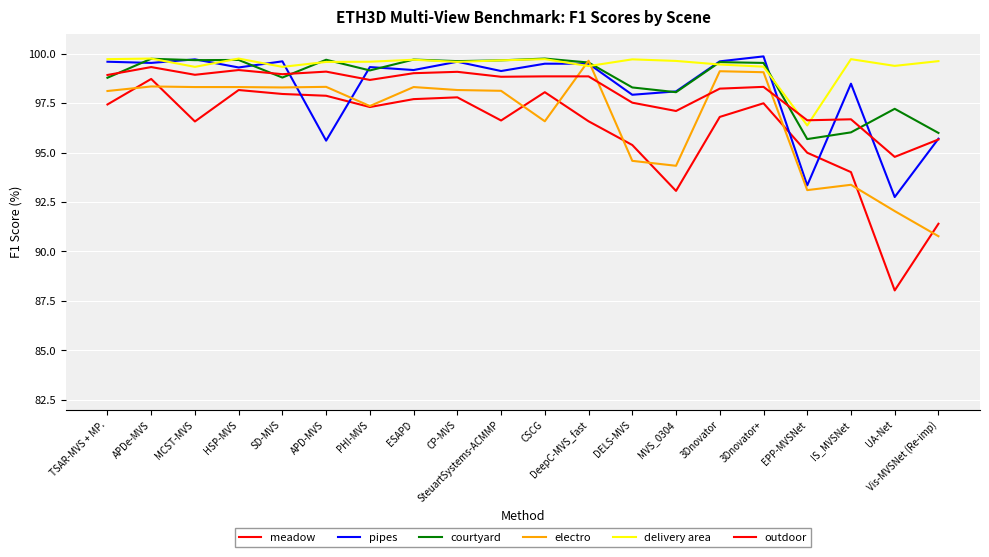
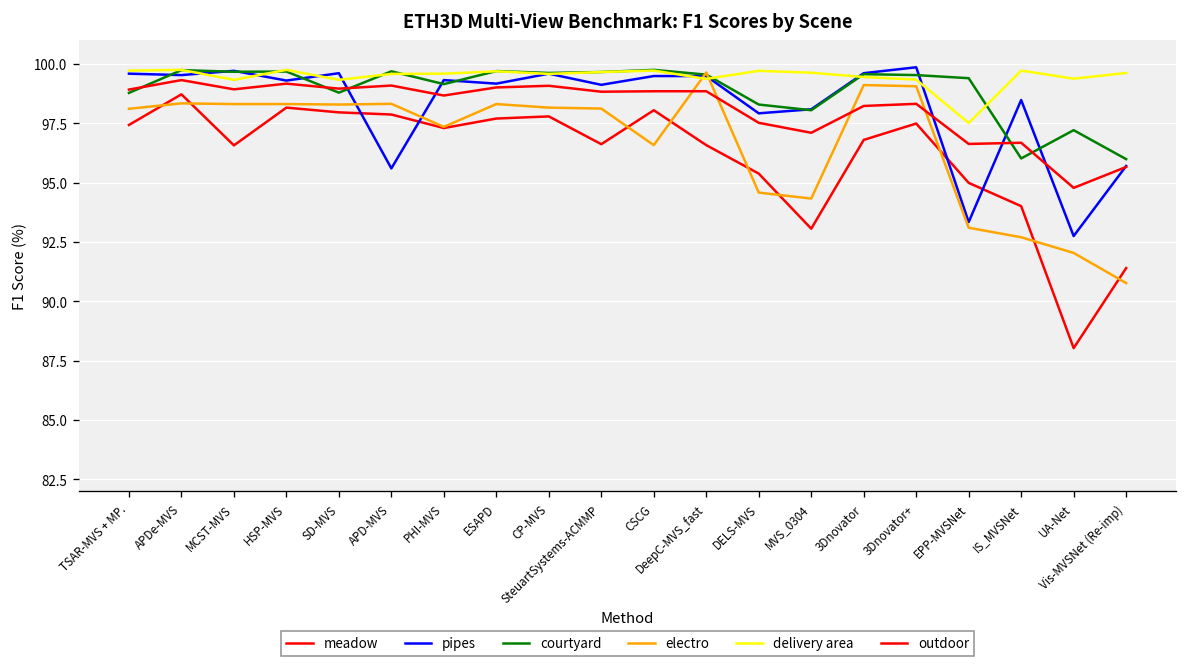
  {
    "pipes": {
      "TSAR-MVS + MP.": 99.6,
      "APDe-MVS": 99.5,
      "HSP-MVS": 99.3,
      "SD-MVS": 99.6,
      "APD-MVS": 95.6,
      "PHI-MVS": 99.3,
      "ESAPD": 99.2,
      "SteuartSystems-ACMMP": 99.1,
      "CSCG": 99.5,
      "DELS-MVS": 97.9,
      "3Dnovator+": 99.9,
      "EPP-MVSNet": 93.3,
      "IS_MVSNet": 98.5,
      "UA-Net": 92.8
    },
    "courtyard": {
      "TSAR-MVS + MP.": 98.8,
      "SD-MVS": 98.8,
      "PHI-MVS": 99.2,
      "DELS-MVS": 98.3,
      "3Dnovator+": 99.5,
-     "EPP-MVSNet": 95.7,
+     "EPP-MVSNet": 99.4,
      "IS_MVSNet": 96.0,
      "UA-Net": 97.2,
      "Vis-MVSNet (Re-imp)": 96.0
    },
    "electro": {
      "TSAR-MVS + MP.": 98.1,
      "APDe-MVS": 98.3,
      "MCST-MVS": 98.3,
      "HSP-MVS": 98.3,
      "SD-MVS": 98.3,
      "APD-MVS": 98.3,
      "ESAPD": 98.3,
      "CP-MVS": 98.2,
      "SteuartSystems-ACMMP": 98.1,
      "CSCG": 96.6,
      "DELS-MVS": 94.6,
      "MVS_0304": 94.3,
      "3Dnovator": 99.1,
      "3Dnovator+": 99.1,
      "EPP-MVSNet": 93.1,
-     "IS_MVSNet": 93.4,
+     "IS_MVSNet": 92.7,
      "UA-Net": 92.0,
      "Vis-MVSNet (Re-imp)": 90.8
    },
    "delivery area": {
      "TSAR-MVS + MP.": 99.7,
      "MCST-MVS": 99.3,
      "SD-MVS": 99.3,
      "PHI-MVS": 99.6,
      "DELS-MVS": 99.7,
      "MVS_0304": 99.6,
      "3Dnovator+": 99.3,
-     "EPP-MVSNet": 96.4,
+     "EPP-MVSNet": 97.5,
      "IS_MVSNet": 99.7,
      "UA-Net": 99.4,
      "Vis-MVSNet (Re-imp)": 99.6
    }
  }
